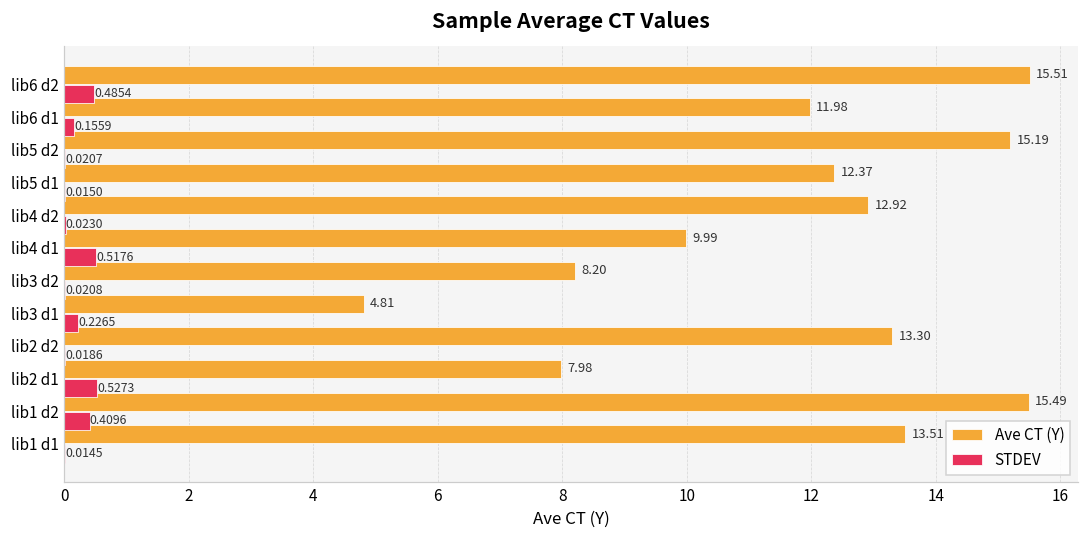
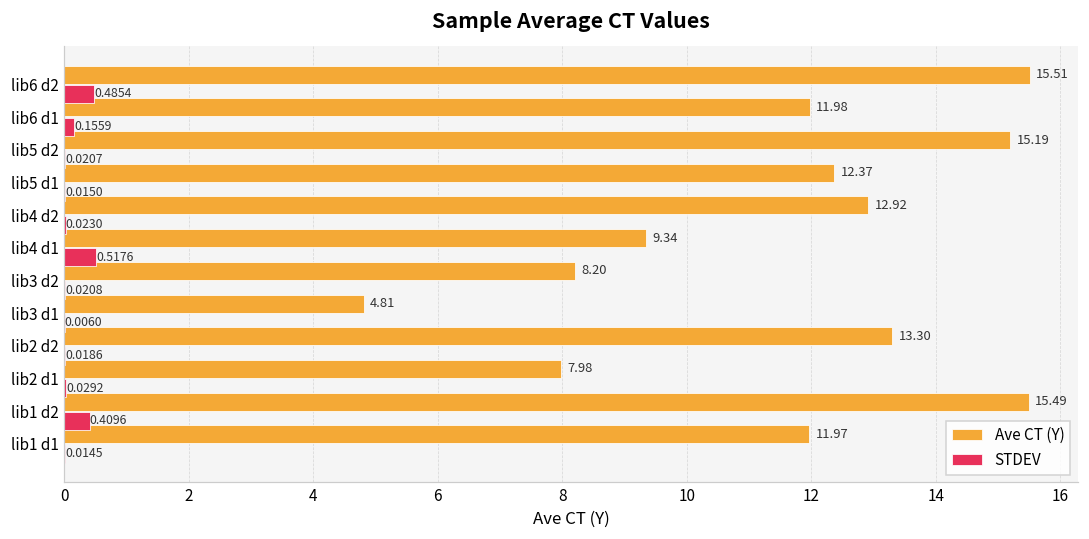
  {
    "Ave CT (Y)": {
      "lib6 d2": 15.51,
      "lib6 d1": 11.98,
      "lib5 d2": 15.19,
      "lib5 d1": 12.37,
      "lib4 d2": 12.92,
-     "lib4 d1": 9.99,
+     "lib4 d1": 9.34,
      "lib3 d2": 8.20,
      "lib3 d1": 4.81,
      "lib2 d2": 13.30,
      "lib2 d1": 7.98,
      "lib1 d2": 15.49,
-     "lib1 d1": 13.51
+     "lib1 d1": 11.97
    },
    "STDEV": {
      "lib6 d2": 0.4854,
      "lib6 d1": 0.1559,
      "lib5 d2": 0.0207,
      "lib5 d1": 0.0150,
      "lib4 d2": 0.0230,
      "lib4 d1": 0.5176,
      "lib3 d2": 0.0208,
-     "lib3 d1": 0.2265,
+     "lib3 d1": 0.0060,
      "lib2 d2": 0.0186,
-     "lib2 d1": 0.5273,
+     "lib2 d1": 0.0292,
      "lib1 d2": 0.4096,
      "lib1 d1": 0.0145
    }
  }
